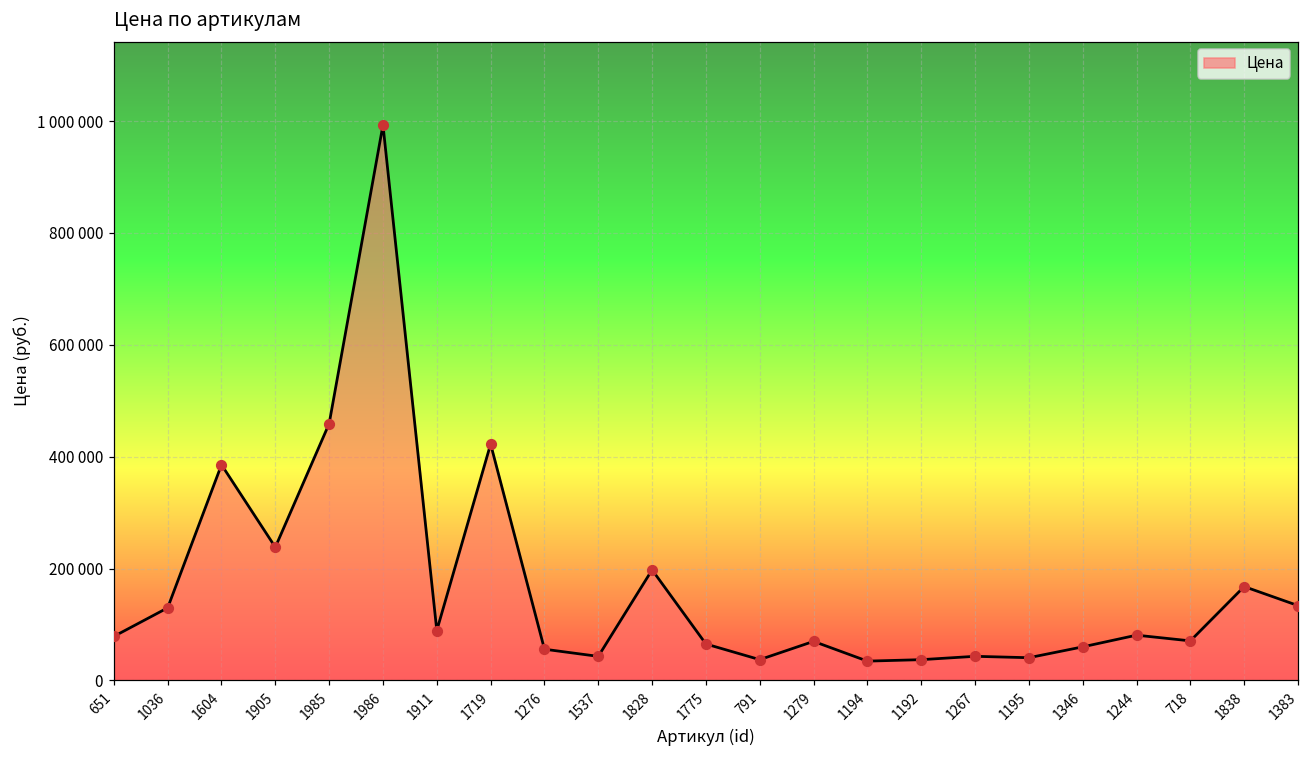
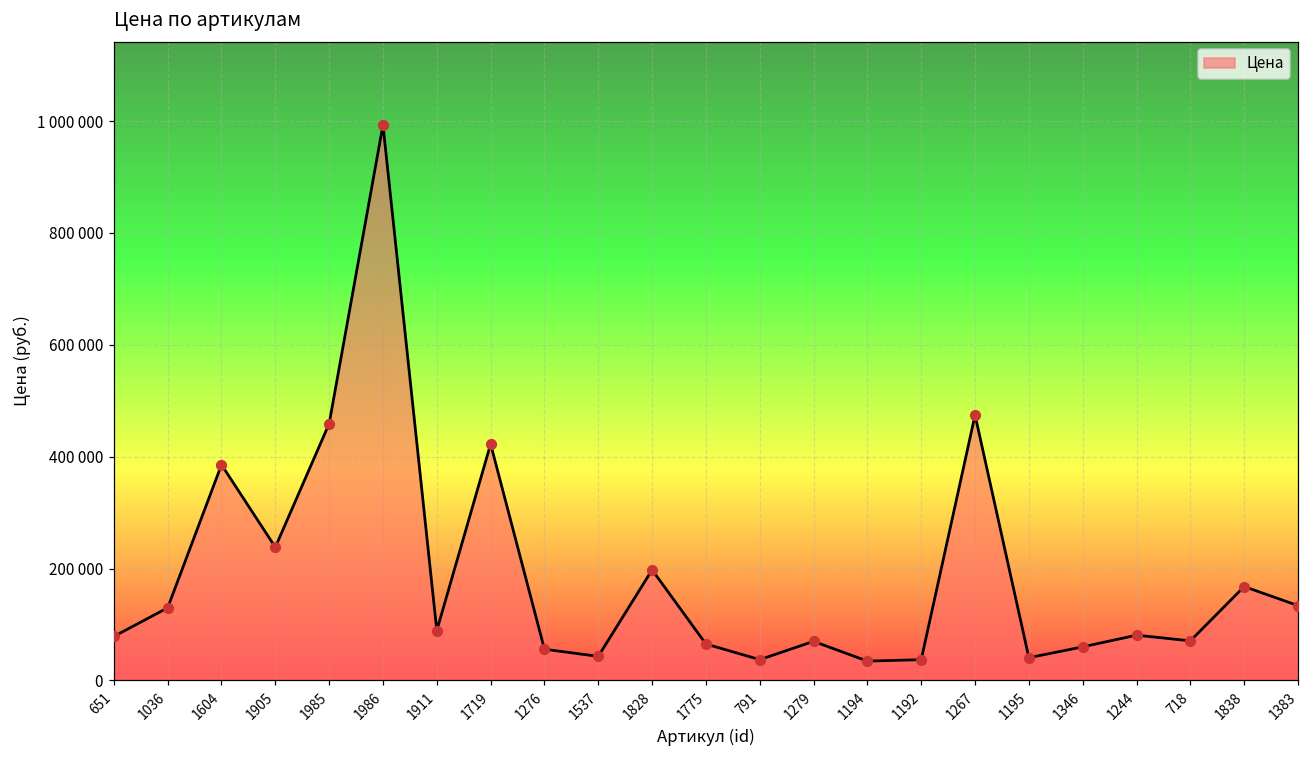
  {
    "651": 80000,
    "1036": 130000,
    "1604": 390000,
    "1905": 240000,
    "1985": 460000,
    "1986": 990000,
    "1911": 90000,
    "1719": 420000,
    "1276": 60000,
    "1537": 40000,
    "1828": 200000,
    "1775": 70000,
    "791": 40000,
    "1279": 70000,
    "1194": 30000,
    "1192": 40000,
-   "1267": 40000,
+   "1267": 470000,
    "1195": 40000,
    "1346": 60000,
    "1244": 80000,
    "718": 70000,
    "1838": 170000,
    "1383": 130000
  }
